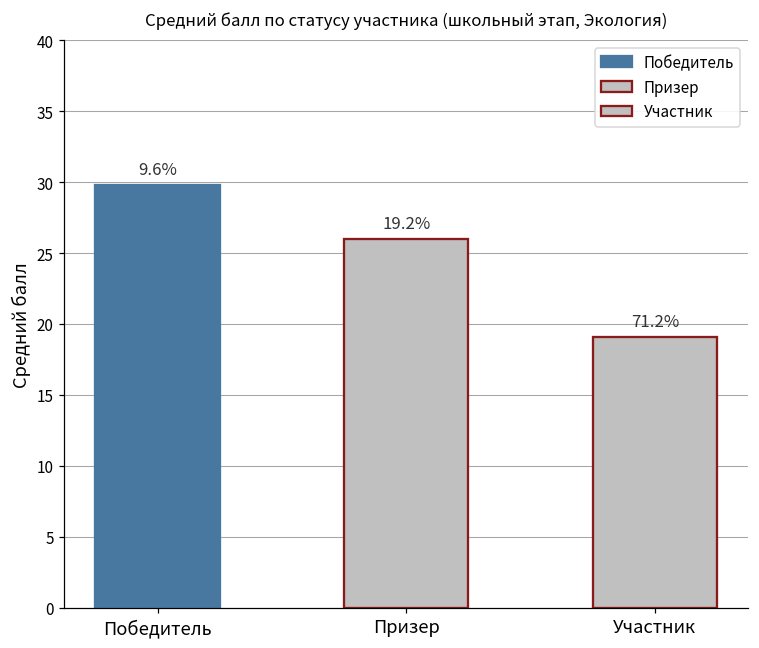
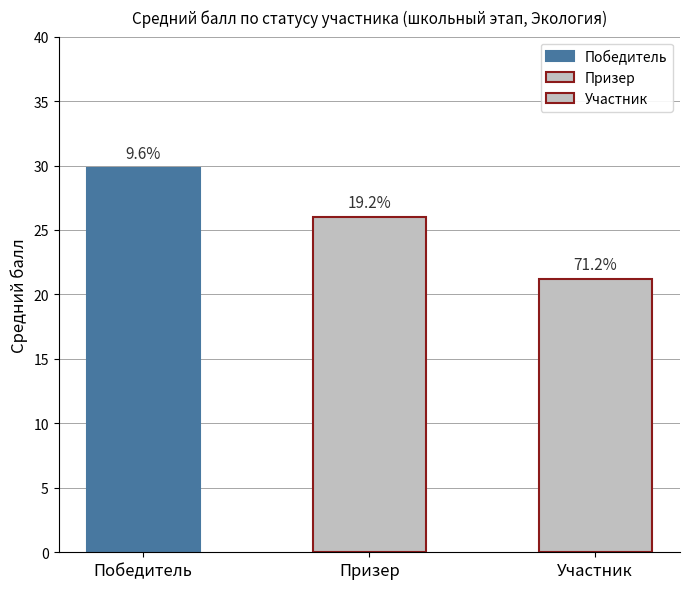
  {
-   "Участник": 19.1
+   "Участник": 21.2
  }
